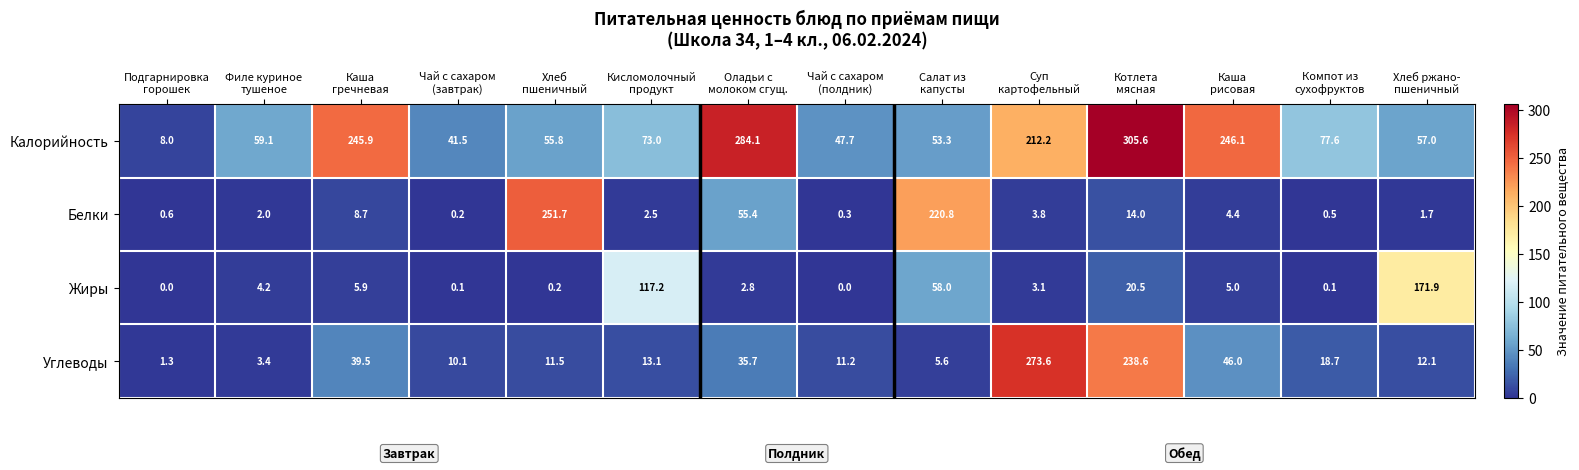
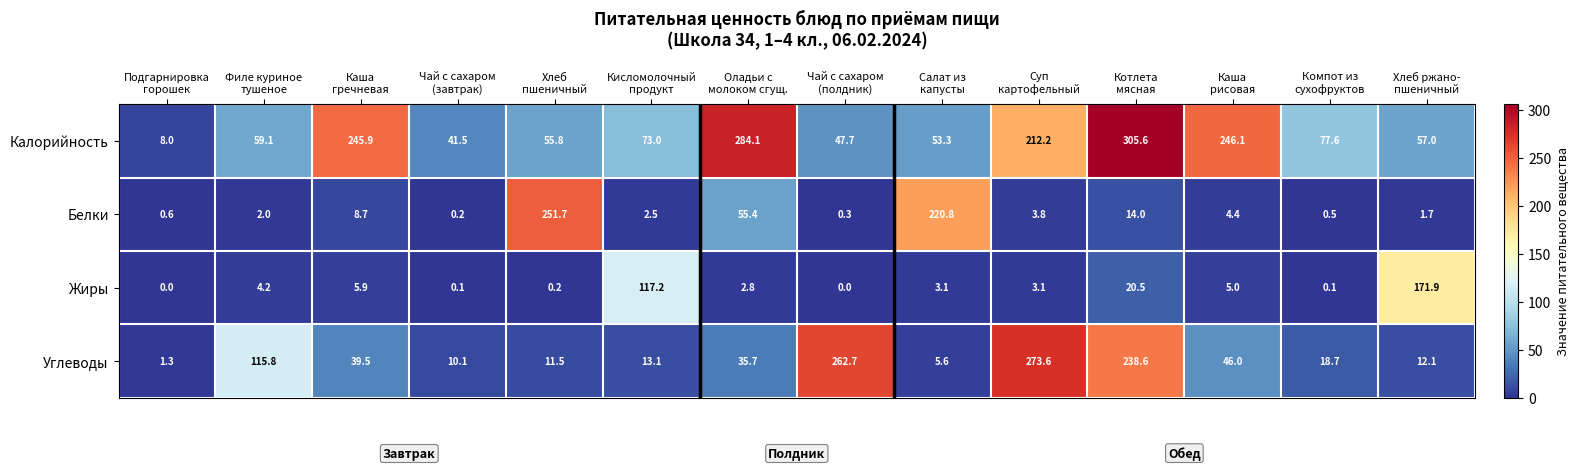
  {
    "Калорийность": {
      "Подгарнировка горошек": 8.0,
      "Филе куриное тушеное": 59.1,
      "Каша гречневая": 245.9,
      "Чай с сахаром (завтрак)": 41.5,
      "Хлеб пшеничный": 55.8,
      "Кисломолочный продукт": 73.0,
      "Оладьи с молоком сгущ.": 284.1,
      "Чай с сахаром (полдник)": 47.7,
      "Салат из капусты": 53.3,
      "Суп картофельный": 212.2,
      "Котлета мясная": 305.6,
      "Каша рисовая": 246.1,
      "Компот из сухофруктов": 77.6,
      "Хлеб ржано- пшеничный": 57.0
    },
    "Белки": {
      "Подгарнировка горошек": 0.6,
      "Филе куриное тушеное": 2.0,
      "Каша гречневая": 8.7,
      "Чай с сахаром (завтрак)": 0.2,
      "Хлеб пшеничный": 251.7,
      "Кисломолочный продукт": 2.5,
      "Оладьи с молоком сгущ.": 55.4,
      "Чай с сахаром (полдник)": 0.3,
      "Салат из капусты": 220.8,
      "Суп картофельный": 3.8,
      "Котлета мясная": 14.0,
      "Каша рисовая": 4.4,
      "Компот из сухофруктов": 0.5,
      "Хлеб ржано- пшеничный": 1.7
    },
    "Жиры": {
      "Подгарнировка горошек": 0.0,
      "Филе куриное тушеное": 4.2,
      "Каша гречневая": 5.9,
      "Чай с сахаром (завтрак)": 0.1,
      "Хлеб пшеничный": 0.2,
      "Кисломолочный продукт": 117.2,
      "Оладьи с молоком сгущ.": 2.8,
      "Чай с сахаром (полдник)": 0.0,
-     "Салат из капусты": 58.0,
+     "Салат из капусты": 3.1,
      "Суп картофельный": 3.1,
      "Котлета мясная": 20.5,
      "Каша рисовая": 5.0,
      "Компот из сухофруктов": 0.1,
      "Хлеб ржано- пшеничный": 171.9
    },
    "Углеводы": {
      "Подгарнировка горошек": 1.3,
-     "Филе куриное тушеное": 3.4,
+     "Филе куриное тушеное": 115.8,
      "Каша гречневая": 39.5,
      "Чай с сахаром (завтрак)": 10.1,
      "Хлеб пшеничный": 11.5,
      "Кисломолочный продукт": 13.1,
      "Оладьи с молоком сгущ.": 35.7,
-     "Чай с сахаром (полдник)": 11.2,
+     "Чай с сахаром (полдник)": 262.7,
      "Салат из капусты": 5.6,
      "Суп картофельный": 273.6,
      "Котлета мясная": 238.6,
      "Каша рисовая": 46.0,
      "Компот из сухофруктов": 18.7,
      "Хлеб ржано- пшеничный": 12.1
    }
  }
